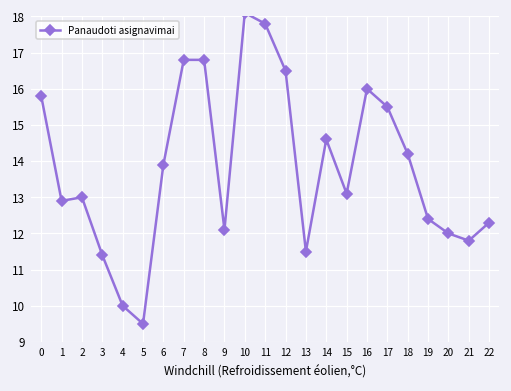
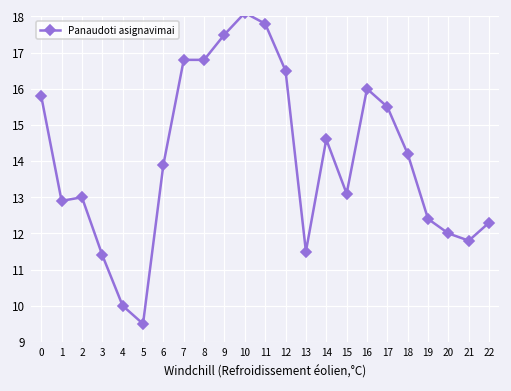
  {
    "0": 15.8,
    "1": 12.9,
    "2": 13.0,
    "3": 11.4,
    "4": 10.0,
    "5": 9.5,
    "6": 13.9,
    "7": 16.8,
    "8": 16.8,
-   "9": 12.1,
+   "9": 17.5,
    "11": 17.8,
    "12": 16.5,
    "13": 11.5,
    "14": 14.6,
    "15": 13.1,
    "16": 16.0,
    "17": 15.5,
    "18": 14.2,
    "19": 12.4,
    "20": 12.0,
    "21": 11.8,
    "22": 12.3
  }
